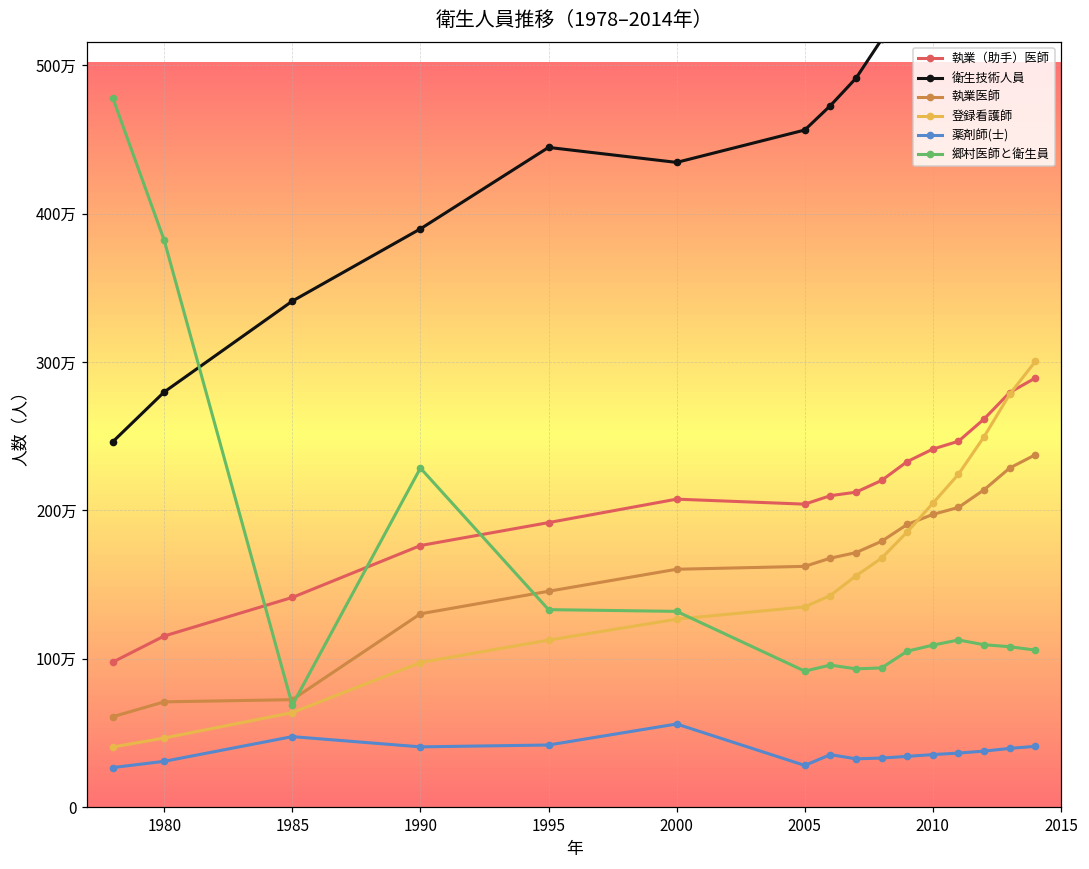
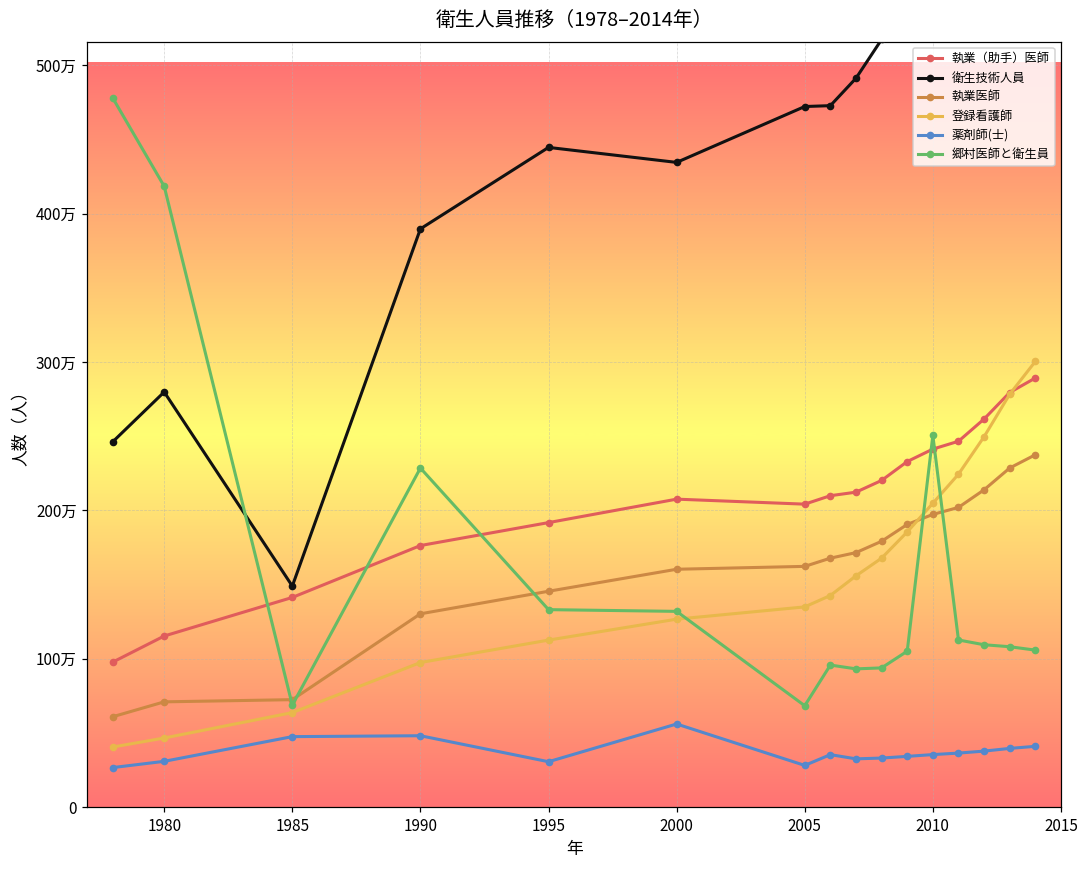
  {
    "衛生技術人員": {
      "1980": "280万",
-     "1985": "341万",
+     "1985": "149万",
      "1990": "390万",
      "1995": "445万",
      "2000": "435万",
-     "2005": "456万"
+     "2005": "472万"
    },
    "薬剤師(士)": {
      "1980": "31万",
      "1985": "47万",
-     "1990": "41万",
-     "1995": "42万",
+     "1990": "48万",
+     "1995": "31万",
      "2000": "56万",
      "2005": "28万",
      "2010": "35万"
    },
    "郷村医師と衛生員": {
-     "1980": "382万",
+     "1980": "418万",
      "1985": "69万",
      "1990": "229万",
      "1995": "133万",
      "2000": "132万",
-     "2005": "92万",
-     "2010": "109万"
+     "2005": "68万",
+     "2010": "251万"
    }
  }
